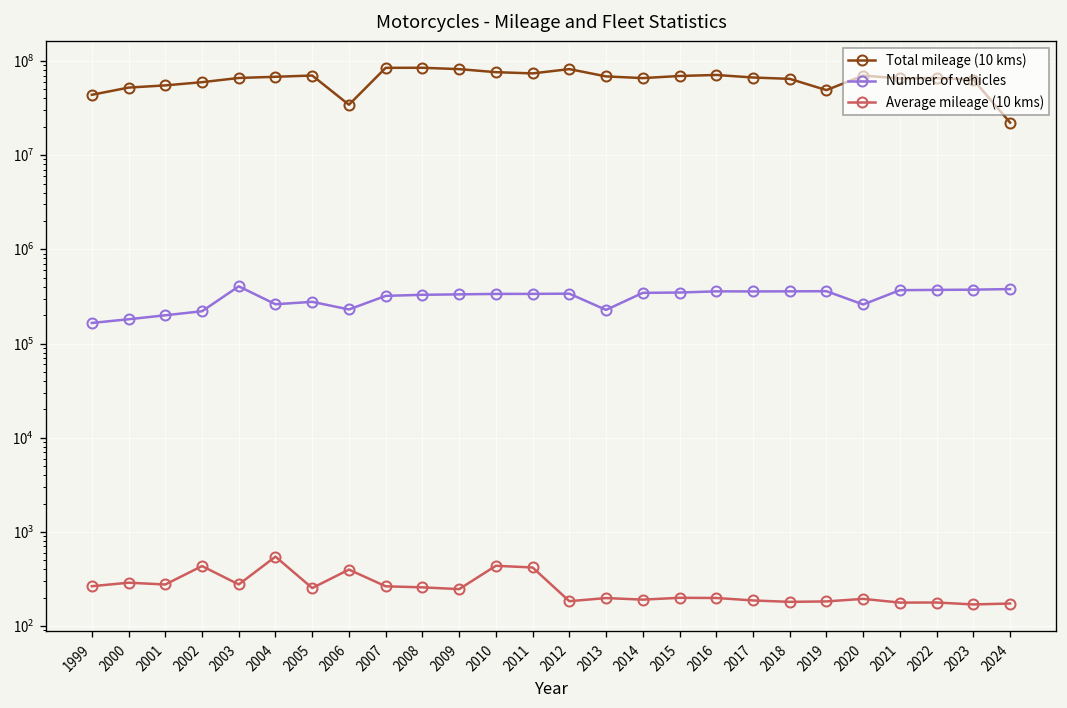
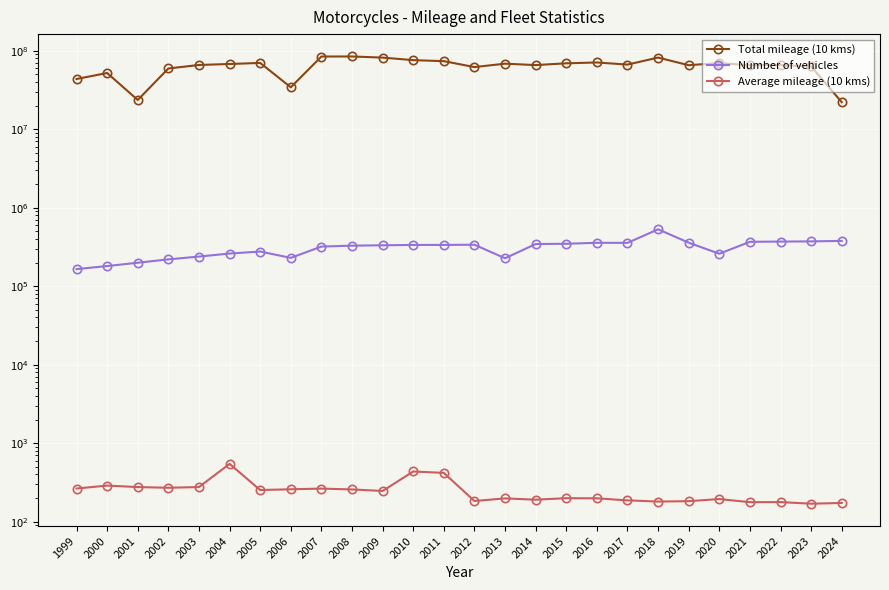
  {
    "Total mileage (10 kms)": {
      "1999": 40000000,
      "2000": 50000000,
-     "2001": 60000000,
+     "2001": 24000000,
      "2002": 60000000,
      "2003": 70000000,
      "2004": 70000000,
      "2005": 70000000,
      "2006": 30000000,
      "2007": 80000000,
      "2008": 80000000,
      "2009": 80000000,
      "2010": 80000000,
      "2011": 70000000,
-     "2012": 80000000,
+     "2012": 60000000,
      "2013": 70000000,
      "2014": 70000000,
      "2015": 70000000,
      "2016": 70000000,
      "2017": 70000000,
-     "2018": 60000000,
-     "2019": 50000000,
+     "2018": 80000000,
+     "2019": 70000000,
      "2024": 22000000
    },
    "Number of vehicles": {
      "1999": 170000,
      "2000": 180000,
      "2001": 200000,
      "2002": 220000,
-     "2003": 400000,
+     "2003": 240000,
      "2004": 260000,
      "2005": 280000,
      "2006": 230000,
      "2007": 320000,
      "2008": 330000,
      "2009": 330000,
      "2010": 340000,
      "2011": 340000,
      "2012": 340000,
      "2013": 230000,
      "2014": 300000,
      "2015": 300000,
      "2016": 400000,
      "2017": 400000,
-     "2018": 400000,
+     "2018": 500000,
      "2019": 400000,
      "2020": 260000,
      "2021": 400000,
      "2022": 400000,
      "2023": 400000,
      "2024": 400000
    },
    "Average mileage (10 kms)": {
      "1999": 260,
      "2000": 290,
      "2001": 280,
-     "2002": 400,
+     "2002": 270,
      "2003": 280,
      "2004": 500,
      "2005": 250,
-     "2006": 400,
+     "2006": 260,
      "2007": 260,
      "2008": 260,
      "2009": 250,
      "2010": 400,
      "2011": 400,
      "2012": 180,
      "2013": 200,
      "2014": 190,
      "2015": 200,
      "2016": 200,
      "2017": 190,
      "2018": 180,
      "2019": 180,
      "2020": 190,
      "2021": 180,
      "2022": 180,
      "2023": 170,
      "2024": 170
    }
  }
